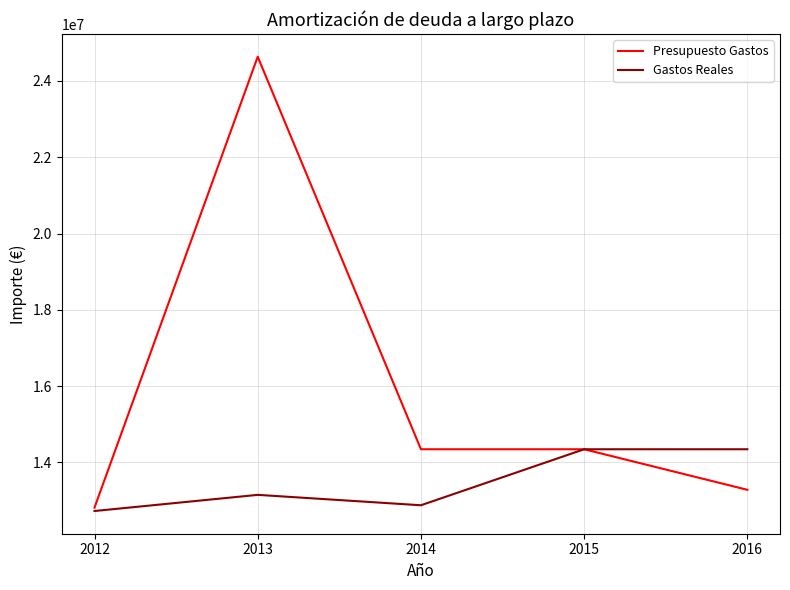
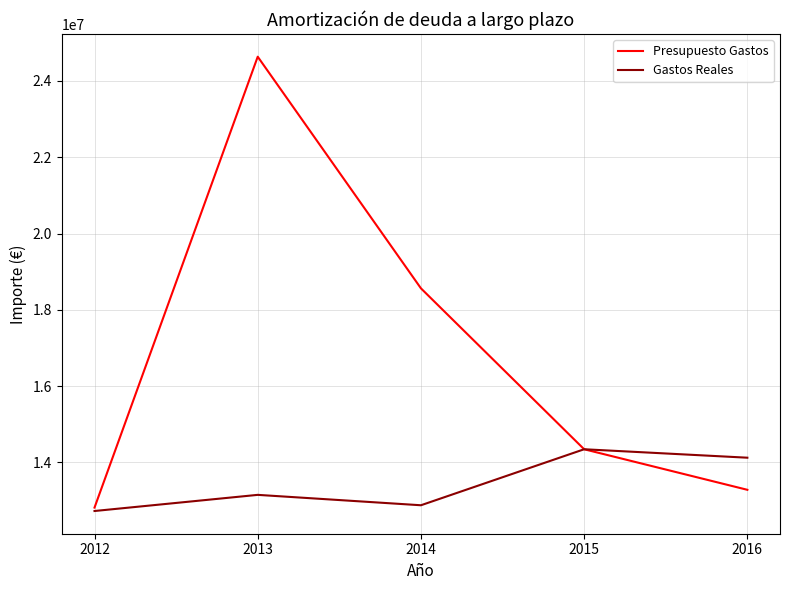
  {
    "Presupuesto Gastos": {
      "2012": 12800000,
      "2013": 24600000,
-     "2014": 14300000,
+     "2014": 18600000,
      "2016": 13300000
    },
    "Gastos Reales": {
      "2012": 12700000,
      "2013": 13100000,
      "2014": 12900000,
-     "2016": 14300000
+     "2016": 14100000
    }
  }
